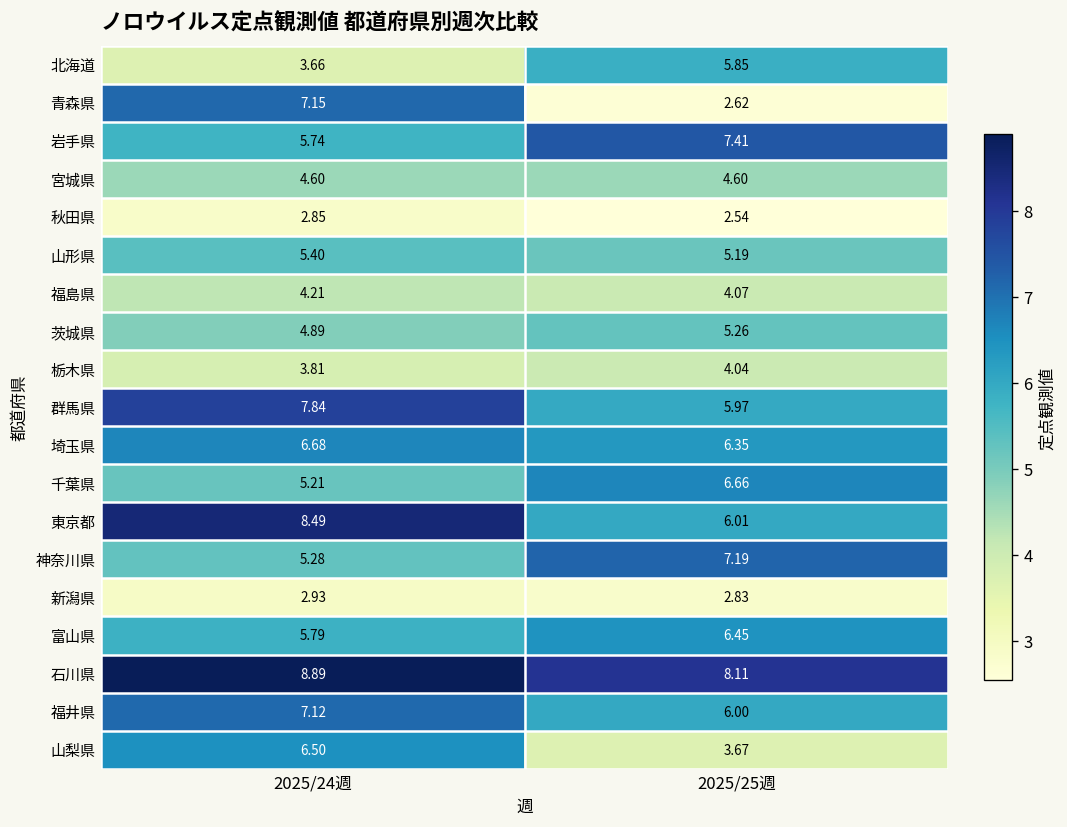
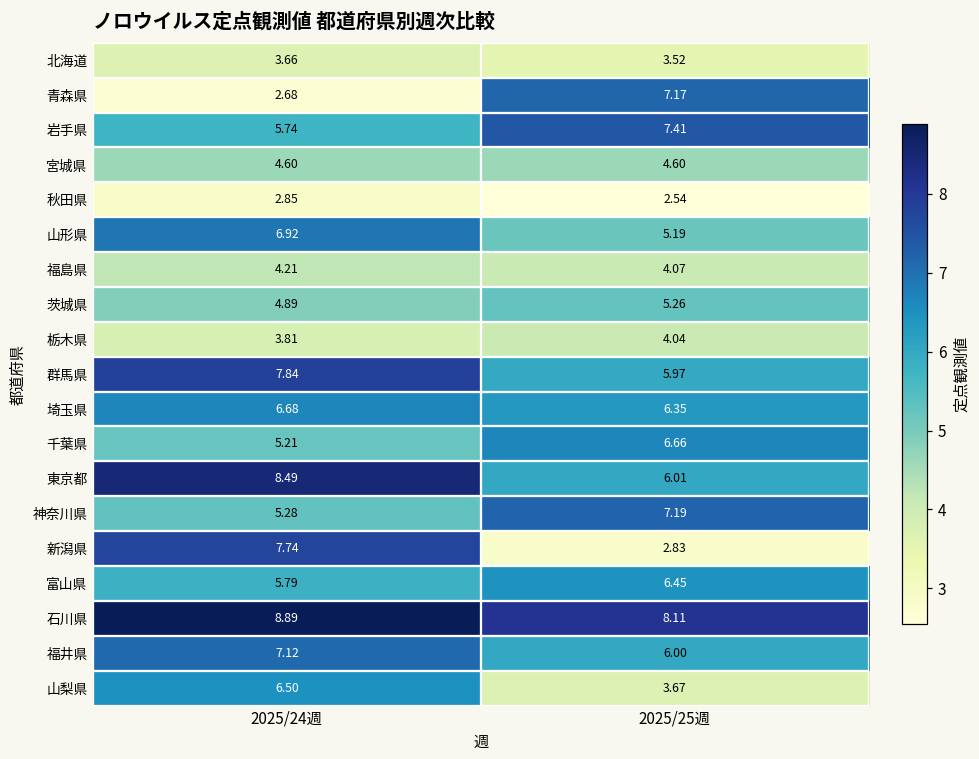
  {
    "北海道": {
      "2025/24週": 3.66,
-     "2025/25週": 5.85
+     "2025/25週": 3.52
    },
    "青森県": {
-     "2025/24週": 7.15,
-     "2025/25週": 2.62
+     "2025/24週": 2.68,
+     "2025/25週": 7.17
    },
    "岩手県": {
      "2025/24週": 5.74,
      "2025/25週": 7.41
    },
    "宮城県": {
      "2025/24週": 4.60,
      "2025/25週": 4.60
    },
    "秋田県": {
      "2025/24週": 2.85,
      "2025/25週": 2.54
    },
    "山形県": {
-     "2025/24週": 5.40,
+     "2025/24週": 6.92,
      "2025/25週": 5.19
    },
    "福島県": {
      "2025/24週": 4.21,
      "2025/25週": 4.07
    },
    "茨城県": {
      "2025/24週": 4.89,
      "2025/25週": 5.26
    },
    "栃木県": {
      "2025/24週": 3.81,
      "2025/25週": 4.04
    },
    "群馬県": {
      "2025/24週": 7.84,
      "2025/25週": 5.97
    },
    "埼玉県": {
      "2025/24週": 6.68,
      "2025/25週": 6.35
    },
    "千葉県": {
      "2025/24週": 5.21,
      "2025/25週": 6.66
    },
    "東京都": {
      "2025/24週": 8.49,
      "2025/25週": 6.01
    },
    "神奈川県": {
      "2025/24週": 5.28,
      "2025/25週": 7.19
    },
    "新潟県": {
-     "2025/24週": 2.93,
+     "2025/24週": 7.74,
      "2025/25週": 2.83
    },
    "富山県": {
      "2025/24週": 5.79,
      "2025/25週": 6.45
    },
    "石川県": {
      "2025/24週": 8.89,
      "2025/25週": 8.11
    },
    "福井県": {
      "2025/24週": 7.12,
      "2025/25週": 6.00
    },
    "山梨県": {
      "2025/24週": 6.50,
      "2025/25週": 3.67
    }
  }
